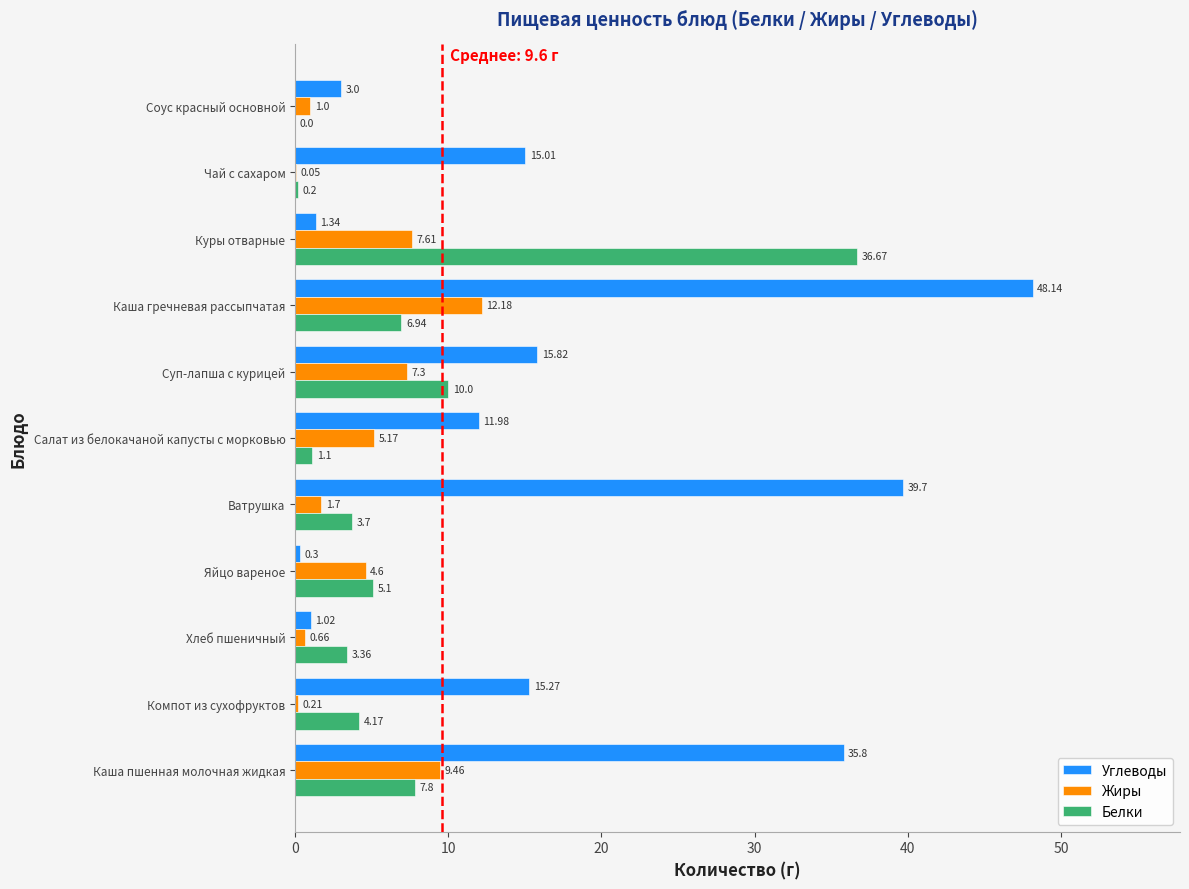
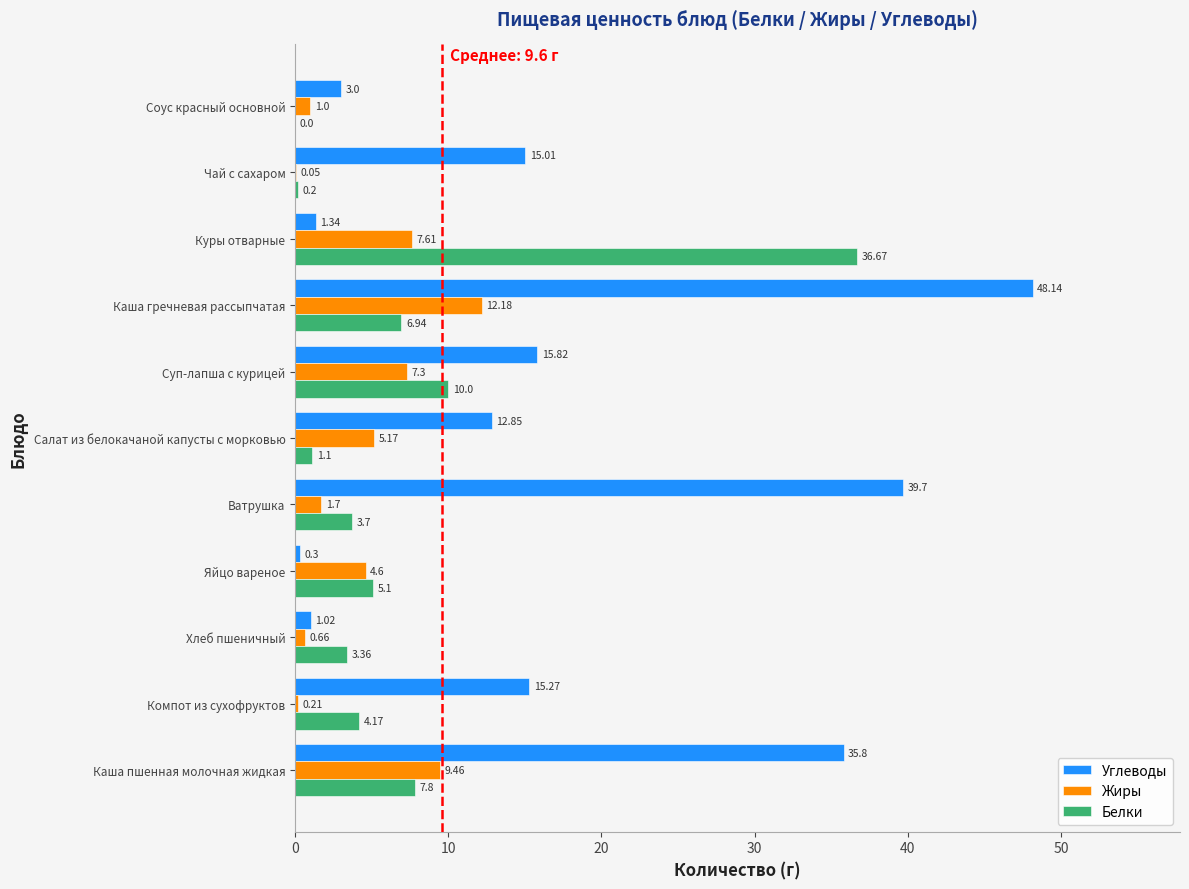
  {
    "Углеводы": {
      "Соус красный основной": 3.0,
      "Чай с сахаром": 15.01,
      "Куры отварные": 1.34,
      "Каша гречневая рассыпчатая": 48.14,
      "Суп-лапша с курицей": 15.82,
-     "Салат из белокачаной капусты с морковью": 11.98,
+     "Салат из белокачаной капусты с морковью": 12.85,
      "Ватрушка": 39.7,
      "Яйцо вареное": 0.3,
      "Хлеб пшеничный": 1.02,
      "Компот из сухофруктов": 15.27,
      "Каша пшенная молочная жидкая": 35.8
    },
    "Жиры": {
      "Соус красный основной": 1.0,
      "Чай с сахаром": 0.05,
      "Куры отварные": 7.61,
      "Каша гречневая рассыпчатая": 12.18,
      "Суп-лапша с курицей": 7.3,
      "Салат из белокачаной капусты с морковью": 5.17,
      "Ватрушка": 1.7,
      "Яйцо вареное": 4.6,
      "Хлеб пшеничный": 0.66,
      "Компот из сухофруктов": 0.21,
      "Каша пшенная молочная жидкая": 9.46
    },
    "Белки": {
      "Соус красный основной": 0.0,
      "Чай с сахаром": 0.2,
      "Куры отварные": 36.67,
      "Каша гречневая рассыпчатая": 6.94,
      "Суп-лапша с курицей": 10.0,
      "Салат из белокачаной капусты с морковью": 1.1,
      "Ватрушка": 3.7,
      "Яйцо вареное": 5.1,
      "Хлеб пшеничный": 3.36,
      "Компот из сухофруктов": 4.17,
      "Каша пшенная молочная жидкая": 7.8
    }
  }
